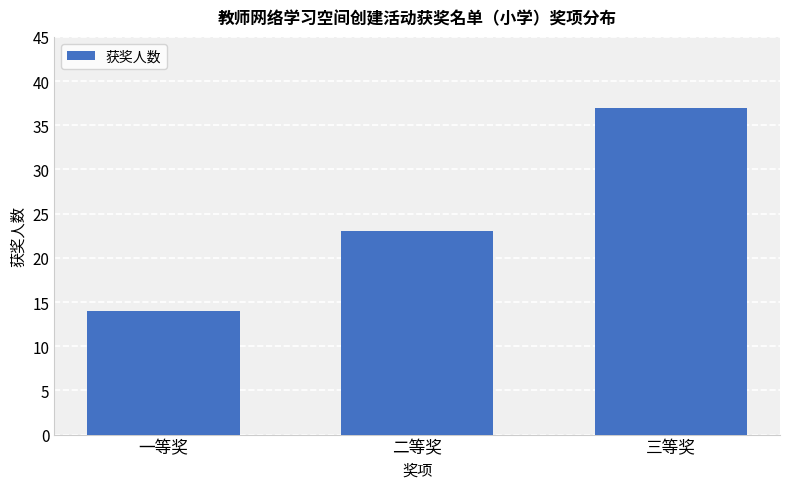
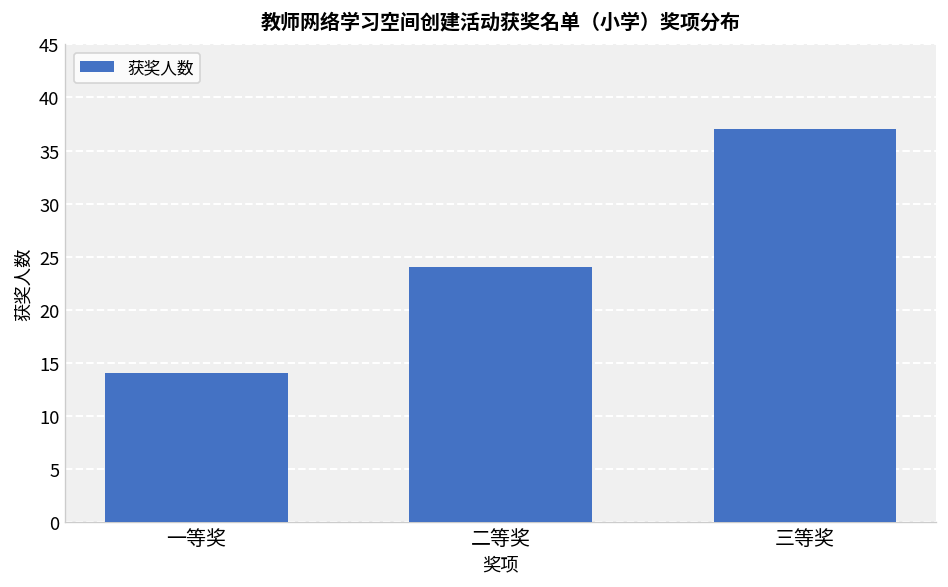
  {
    "一等奖": 14,
-   "二等奖": 23,
+   "二等奖": 24,
    "三等奖": 37
  }
